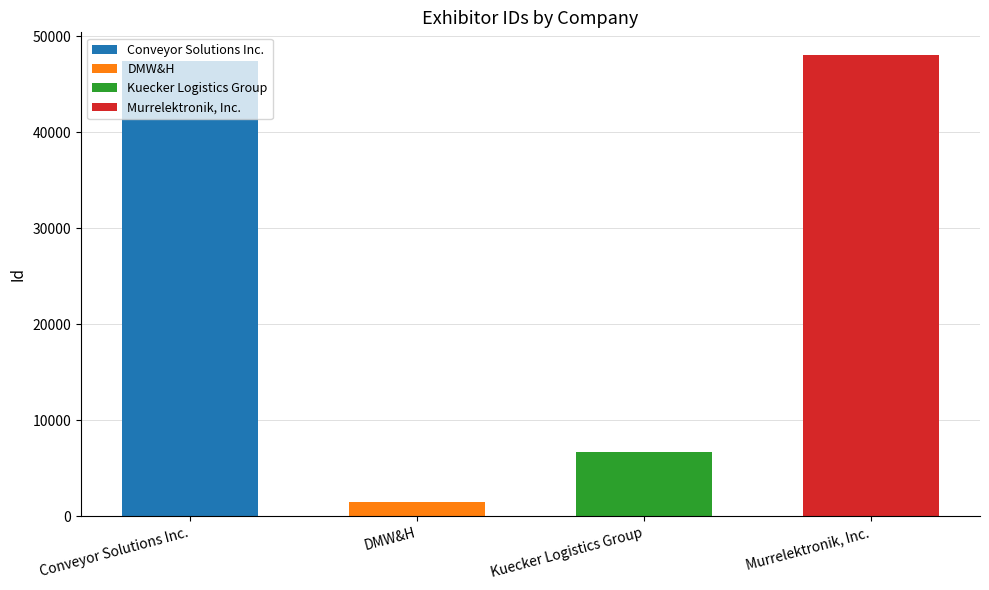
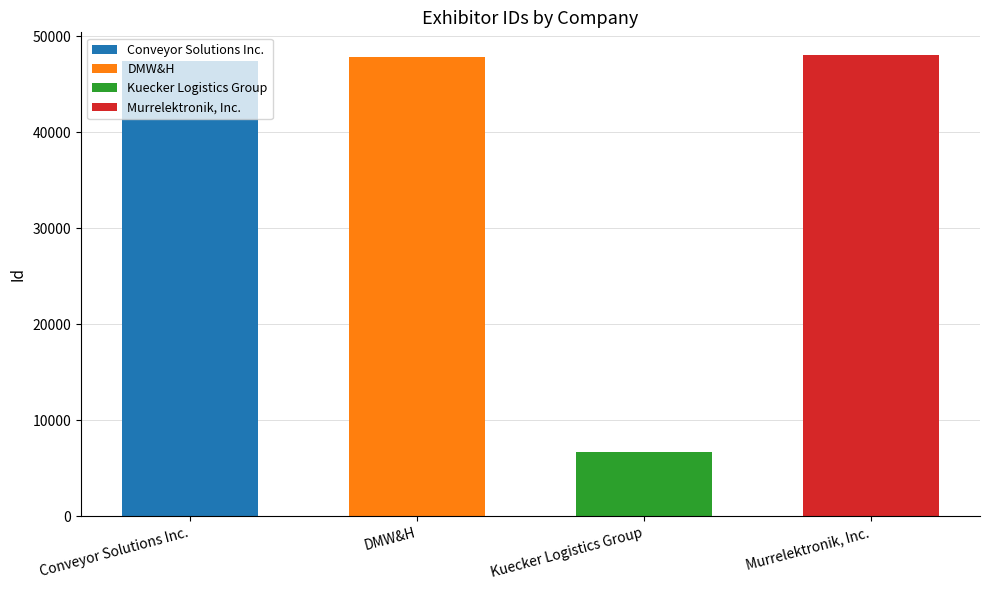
  {
-   "DMW&H": 1000,
+   "DMW&H": 48000,
    "Kuecker Logistics Group": 7000,
    "Murrelektronik, Inc.": 48000
  }
